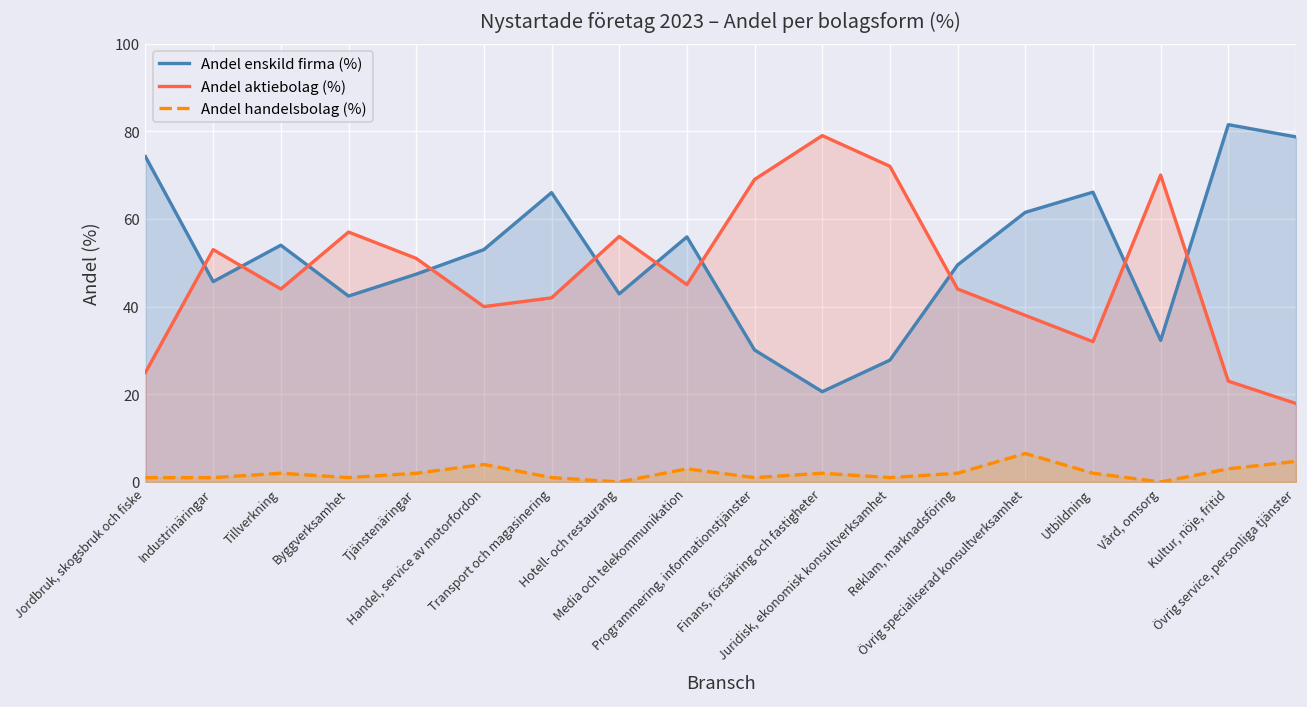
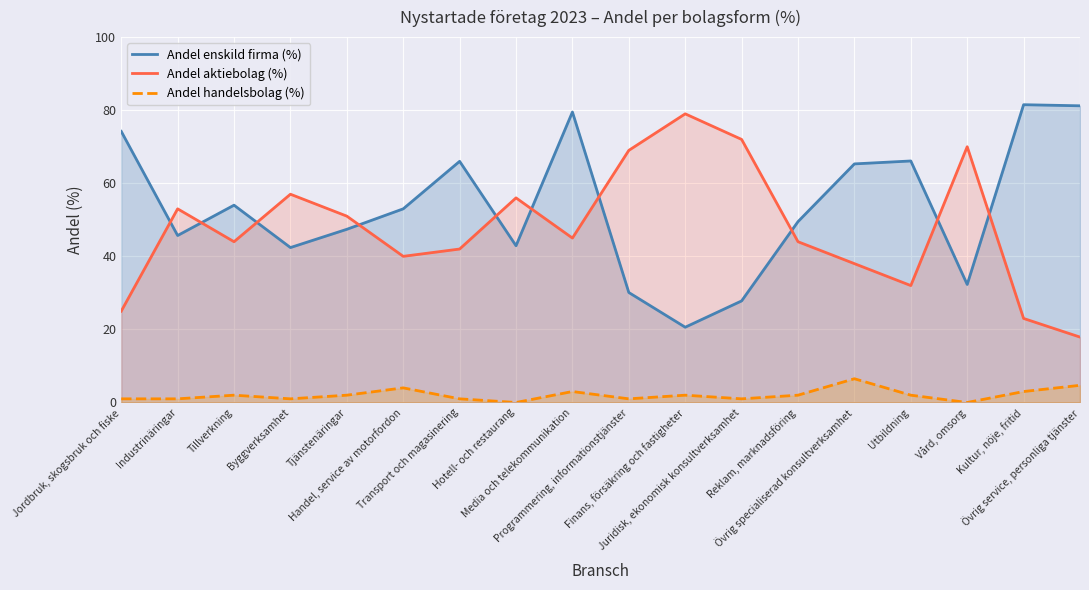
  {
    "Andel enskild firma (%)": {
      "Jordbruk, skogsbruk och fiske": 74,
      "Industrinäringar": 46,
      "Tillverkning": 54,
      "Byggverksamhet": 42,
      "Tjänstenäringar": 47,
      "Handel, service av motorfordon": 53,
      "Transport och magasinering": 66,
      "Hotell- och restaurang": 43,
-     "Media och telekommunikation": 56,
+     "Media och telekommunikation": 80,
      "Programmering, informationstjänster": 30,
      "Finans, försäkring och fastigheter": 21,
      "Juridisk, ekonomisk konsultverksamhet": 28,
      "Reklam, marknadsföring": 50,
-     "Övrig specialiserad konsultverksamhet": 62,
+     "Övrig specialiserad konsultverksamhet": 65,
      "Utbildning": 66,
      "Vård, omsorg": 32,
      "Kultur, nöje, fritid": 82,
-     "Övrig service, personliga tjänster": 79
+     "Övrig service, personliga tjänster": 81
    },
    "Andel aktiebolag (%)": {
      "Jordbruk, skogsbruk och fiske": 25,
      "Industrinäringar": 53,
      "Tillverkning": 44,
      "Byggverksamhet": 57,
      "Tjänstenäringar": 51,
      "Handel, service av motorfordon": 40,
      "Transport och magasinering": 42,
      "Hotell- och restaurang": 56,
      "Media och telekommunikation": 45,
      "Programmering, informationstjänster": 69,
      "Finans, försäkring och fastigheter": 79,
      "Juridisk, ekonomisk konsultverksamhet": 72,
      "Reklam, marknadsföring": 44,
      "Övrig specialiserad konsultverksamhet": 38,
      "Utbildning": 32,
      "Vård, omsorg": 70,
      "Kultur, nöje, fritid": 23,
      "Övrig service, personliga tjänster": 18
    },
    "Andel handelsbolag (%)": {
      "Jordbruk, skogsbruk och fiske": 1,
      "Industrinäringar": 1,
      "Tillverkning": 2,
      "Byggverksamhet": 1,
      "Tjänstenäringar": 2,
      "Handel, service av motorfordon": 4,
      "Transport och magasinering": 1,
      "Hotell- och restaurang": 0,
      "Media och telekommunikation": 3,
      "Programmering, informationstjänster": 1,
      "Finans, försäkring och fastigheter": 2,
      "Juridisk, ekonomisk konsultverksamhet": 1,
      "Reklam, marknadsföring": 2,
      "Övrig specialiserad konsultverksamhet": 7,
      "Utbildning": 2,
      "Vård, omsorg": 0,
      "Kultur, nöje, fritid": 3,
      "Övrig service, personliga tjänster": 5
    }
  }
